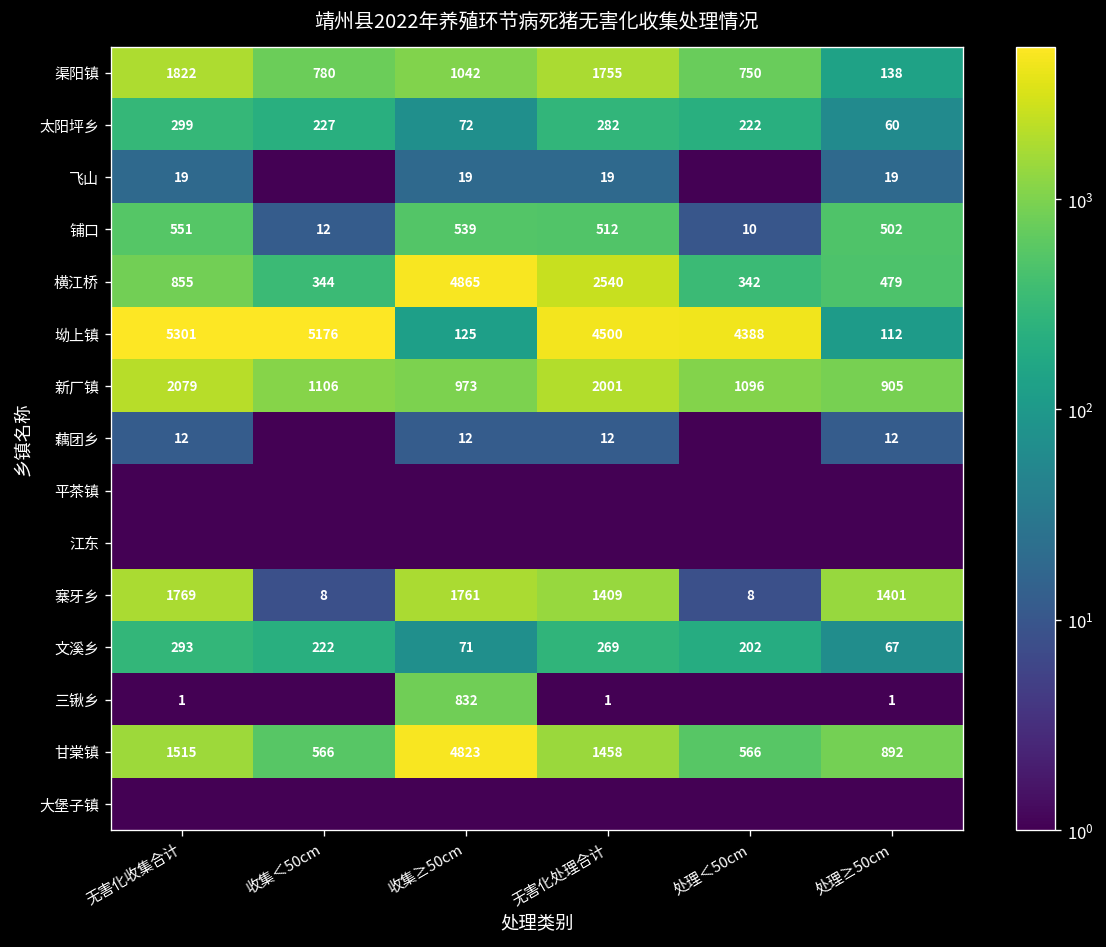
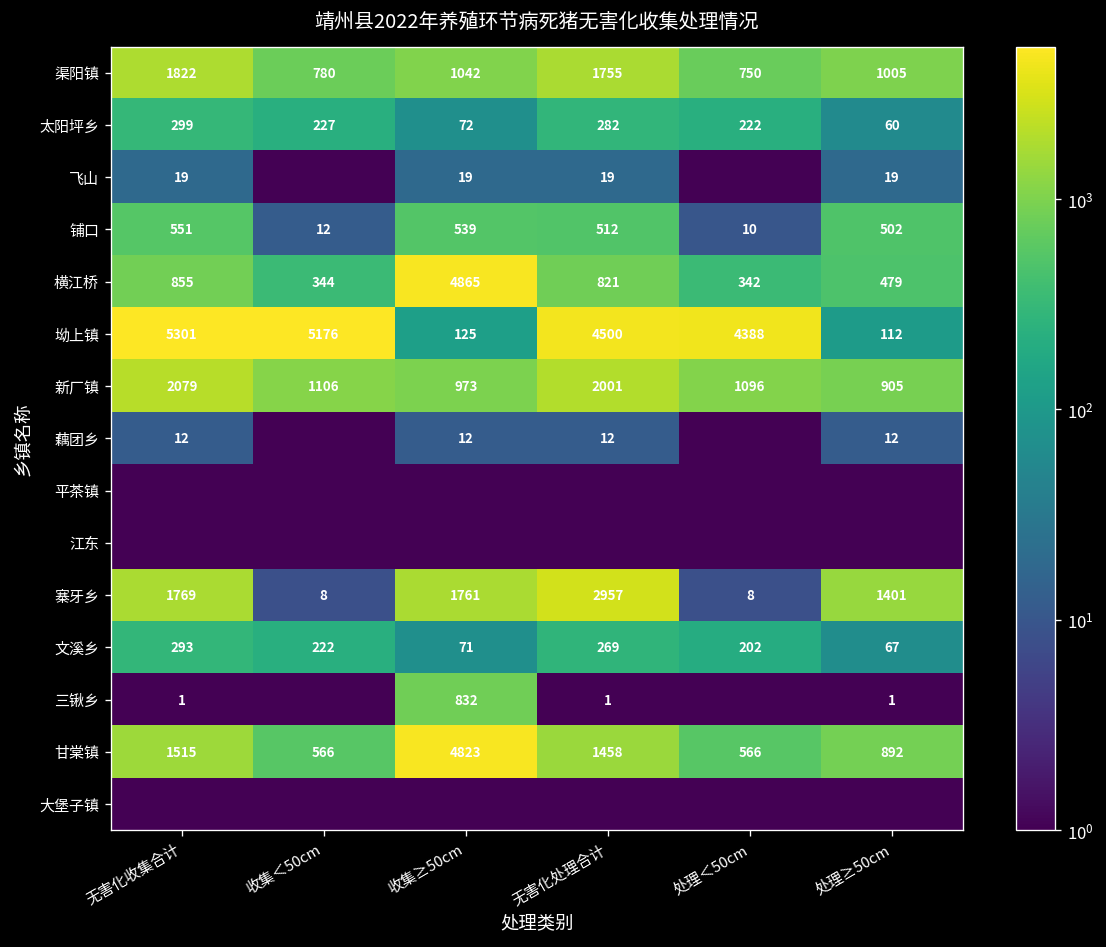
  {
    "渠阳镇": {
      "无害化收集合计": 1822,
      "收集＜50cm": 780,
      "收集≥50cm": 1042,
      "无害化处理合计": 1755,
      "处理＜50cm": 750,
-     "处理≥50cm": 138
+     "处理≥50cm": 1005
    },
    "太阳坪乡": {
      "无害化收集合计": 299,
      "收集＜50cm": 227,
      "收集≥50cm": 72,
      "无害化处理合计": 282,
      "处理＜50cm": 222,
      "处理≥50cm": 60
    },
    "飞山": {
      "无害化收集合计": 19,
      "收集≥50cm": 19,
      "无害化处理合计": 19,
      "处理≥50cm": 19
    },
    "铺口": {
      "无害化收集合计": 551,
      "收集＜50cm": 12,
      "收集≥50cm": 539,
      "无害化处理合计": 512,
      "处理＜50cm": 10,
      "处理≥50cm": 502
    },
    "横江桥": {
      "无害化收集合计": 855,
      "收集＜50cm": 344,
      "收集≥50cm": 4865,
-     "无害化处理合计": 2540,
+     "无害化处理合计": 821,
      "处理＜50cm": 342,
      "处理≥50cm": 479
    },
    "坳上镇": {
      "无害化收集合计": 5301,
      "收集＜50cm": 5176,
      "收集≥50cm": 125,
      "无害化处理合计": 4500,
      "处理＜50cm": 4388,
      "处理≥50cm": 112
    },
    "新厂镇": {
      "无害化收集合计": 2079,
      "收集＜50cm": 1106,
      "收集≥50cm": 973,
      "无害化处理合计": 2001,
      "处理＜50cm": 1096,
      "处理≥50cm": 905
    },
    "藕团乡": {
      "无害化收集合计": 12,
      "收集≥50cm": 12,
      "无害化处理合计": 12,
      "处理≥50cm": 12
    },
    "寨牙乡": {
      "无害化收集合计": 1769,
      "收集＜50cm": 8,
      "收集≥50cm": 1761,
-     "无害化处理合计": 1409,
+     "无害化处理合计": 2957,
      "处理＜50cm": 8,
      "处理≥50cm": 1401
    },
    "文溪乡": {
      "无害化收集合计": 293,
      "收集＜50cm": 222,
      "收集≥50cm": 71,
      "无害化处理合计": 269,
      "处理＜50cm": 202,
      "处理≥50cm": 67
    },
    "三锹乡": {
      "无害化收集合计": 1,
      "收集≥50cm": 832,
      "无害化处理合计": 1,
      "处理≥50cm": 1
    },
    "甘棠镇": {
      "无害化收集合计": 1515,
      "收集＜50cm": 566,
      "收集≥50cm": 4823,
      "无害化处理合计": 1458,
      "处理＜50cm": 566,
      "处理≥50cm": 892
    }
  }
